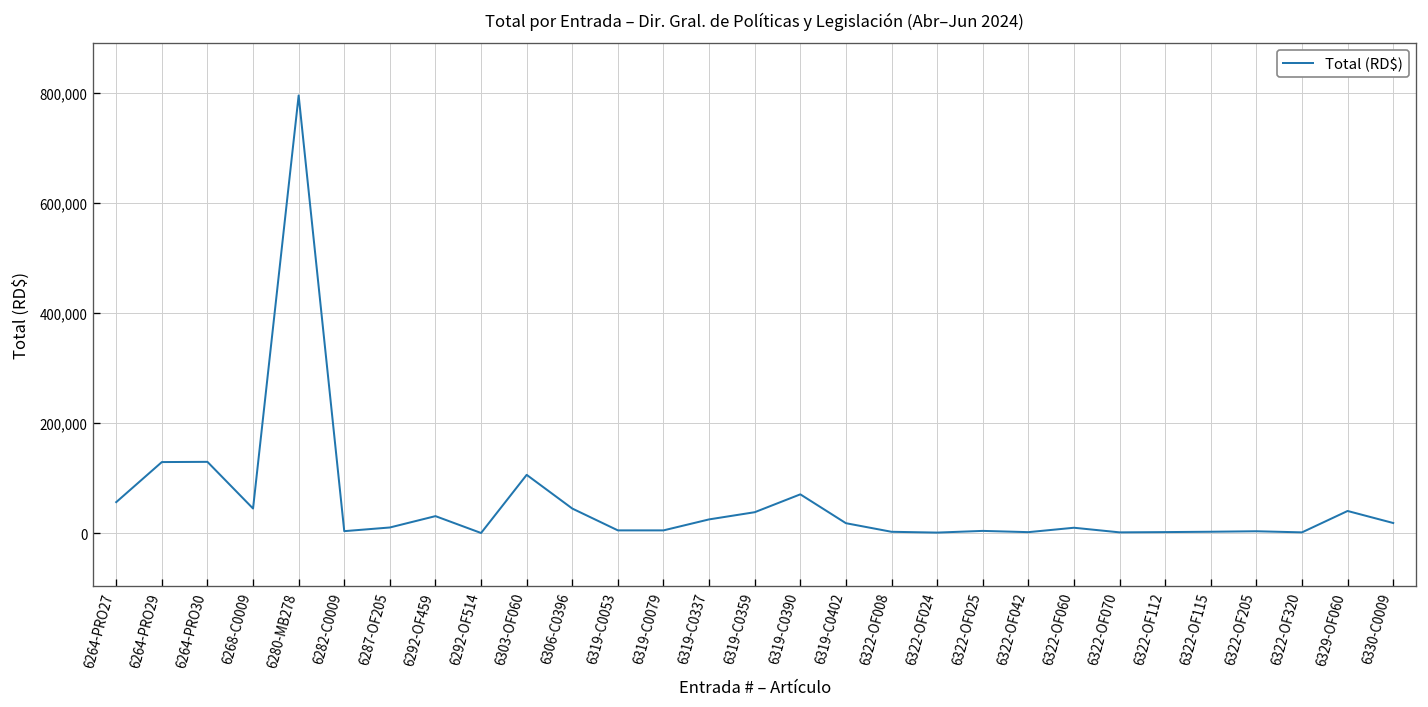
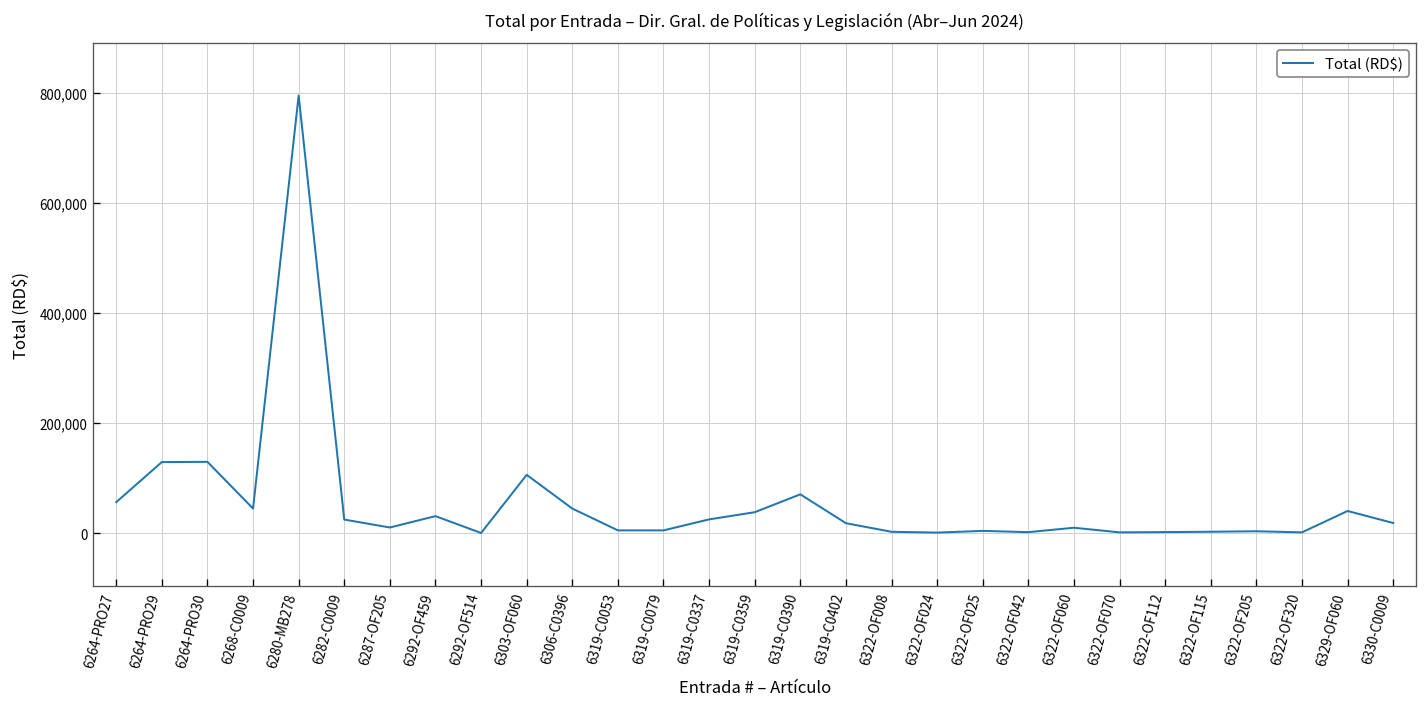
  {
    "6264-PRO27": "60,000",
    "6264-PRO29": "130,000",
    "6264-PRO30": "130,000",
    "6268-C0009": "50,000",
    "6280-MB278": "800,000",
-   "6282-C0009": "0",
+   "6282-C0009": "30,000",
    "6287-OF205": "10,000",
    "6292-OF459": "30,000",
    "6292-OF514": "0",
    "6303-OF060": "110,000",
    "6306-C0396": "50,000",
    "6319-C0053": "10,000",
    "6319-C0079": "10,000",
    "6319-C0337": "30,000",
    "6319-C0359": "40,000",
    "6319-C0390": "70,000",
    "6319-C0402": "20,000",
    "6322-OF008": "0",
    "6322-OF024": "0",
    "6322-OF025": "0",
    "6322-OF042": "0",
    "6322-OF060": "10,000",
    "6322-OF070": "0",
    "6322-OF112": "0",
    "6322-OF115": "0",
    "6322-OF205": "0",
    "6322-OF320": "0",
    "6329-OF060": "40,000",
    "6330-C0009": "20,000"
  }
